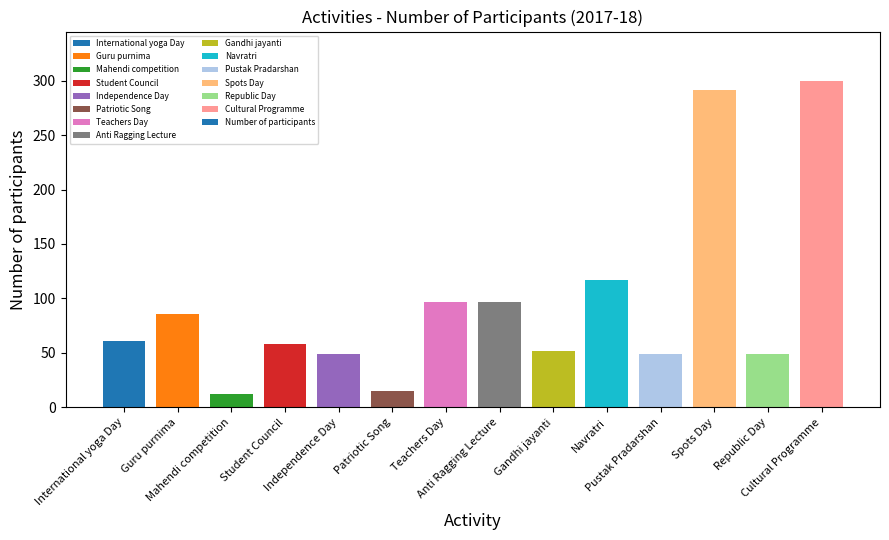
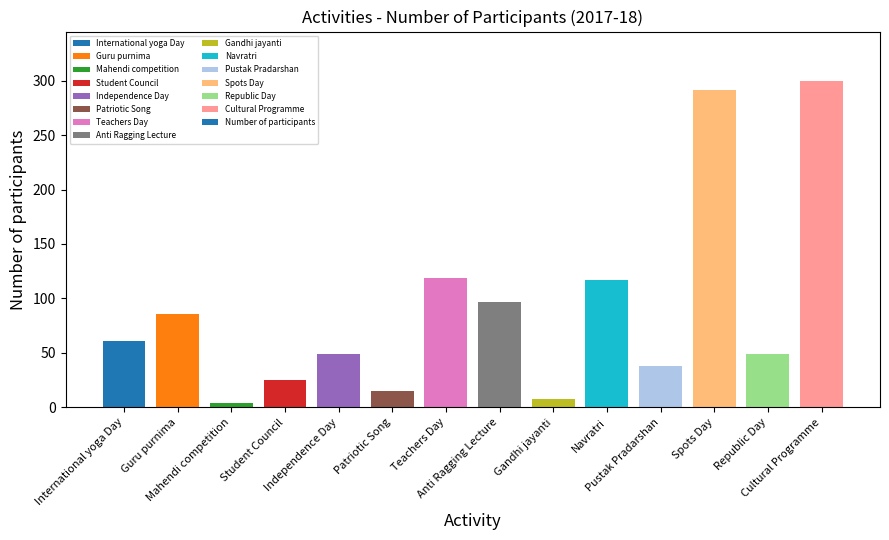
  {
    "International yoga Day": 61,
    "Guru purnima": 86,
-   "Mahendi competition": 12,
-   "Student Council": 58,
+   "Mahendi competition": 4,
+   "Student Council": 25,
    "Independence Day": 49,
    "Patriotic Song": 15,
-   "Teachers Day": 97,
+   "Teachers Day": 119,
    "Anti Ragging Lecture": 97,
-   "Gandhi jayanti": 52,
+   "Gandhi jayanti": 8,
    "Navratri": 117,
-   "Pustak Pradarshan": 49,
+   "Pustak Pradarshan": 38,
    "Spots Day": 291,
    "Republic Day": 49,
    "Cultural Programme": 300
  }
